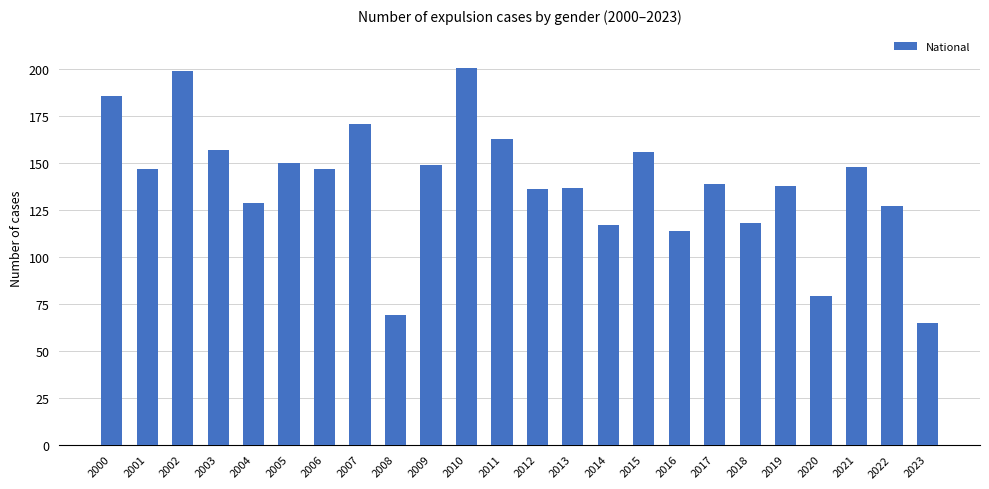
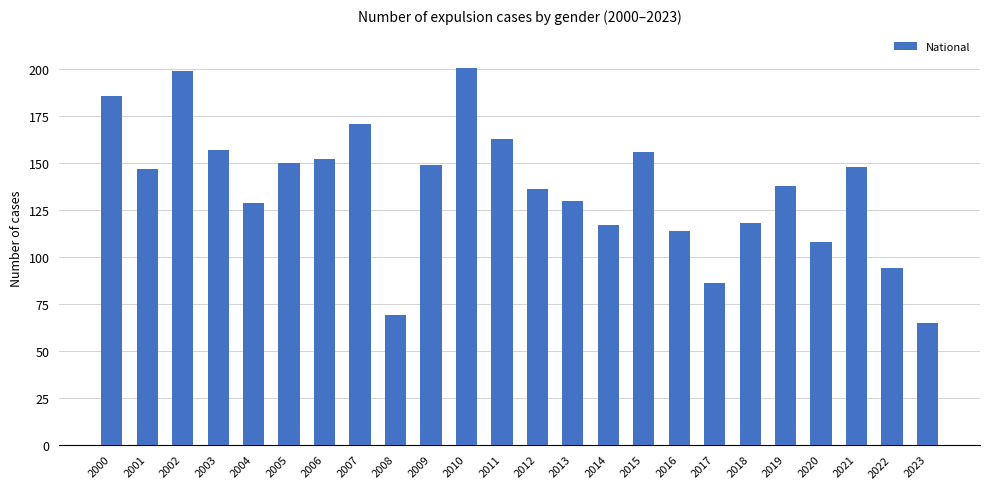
  {
    "2000": 186,
    "2001": 147,
    "2002": 199,
    "2003": 157,
    "2004": 129,
    "2005": 150,
-   "2006": 147,
+   "2006": 152,
    "2007": 171,
    "2008": 69,
    "2009": 149,
    "2010": 201,
    "2011": 163,
    "2012": 136,
-   "2013": 137,
+   "2013": 130,
    "2014": 117,
    "2015": 156,
    "2016": 114,
-   "2017": 139,
+   "2017": 86,
    "2018": 118,
    "2019": 138,
-   "2020": 79,
+   "2020": 108,
    "2021": 148,
-   "2022": 127,
+   "2022": 94,
    "2023": 65
  }
